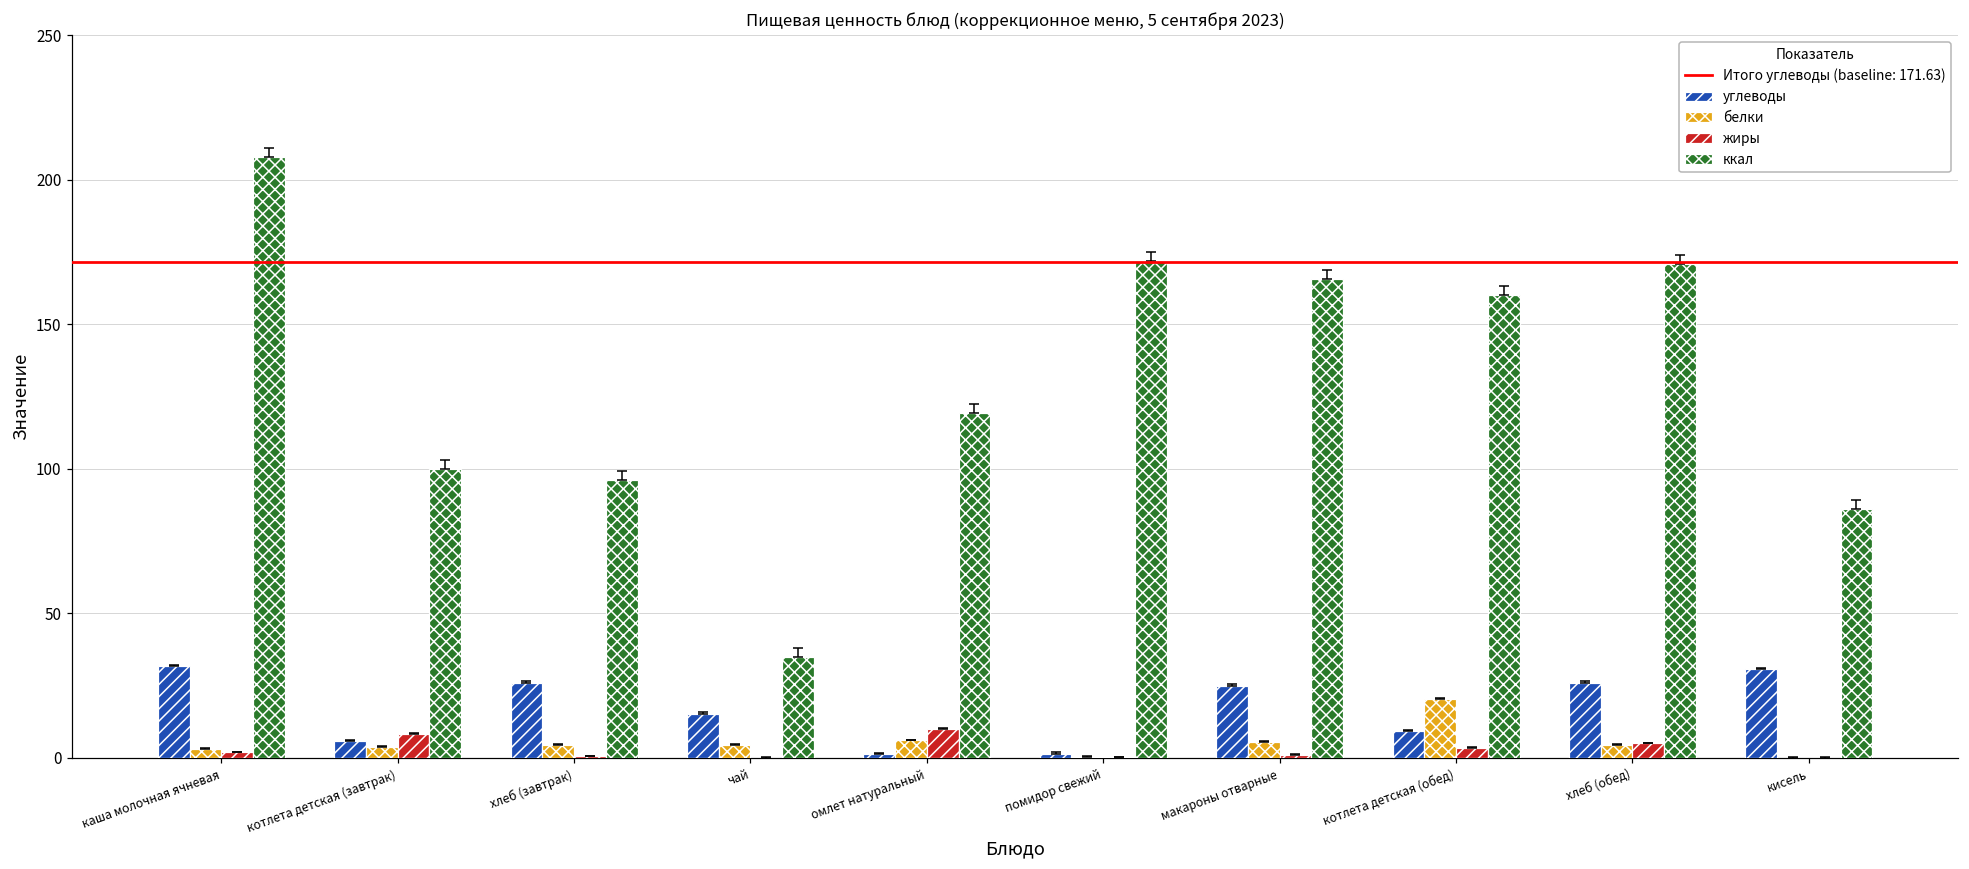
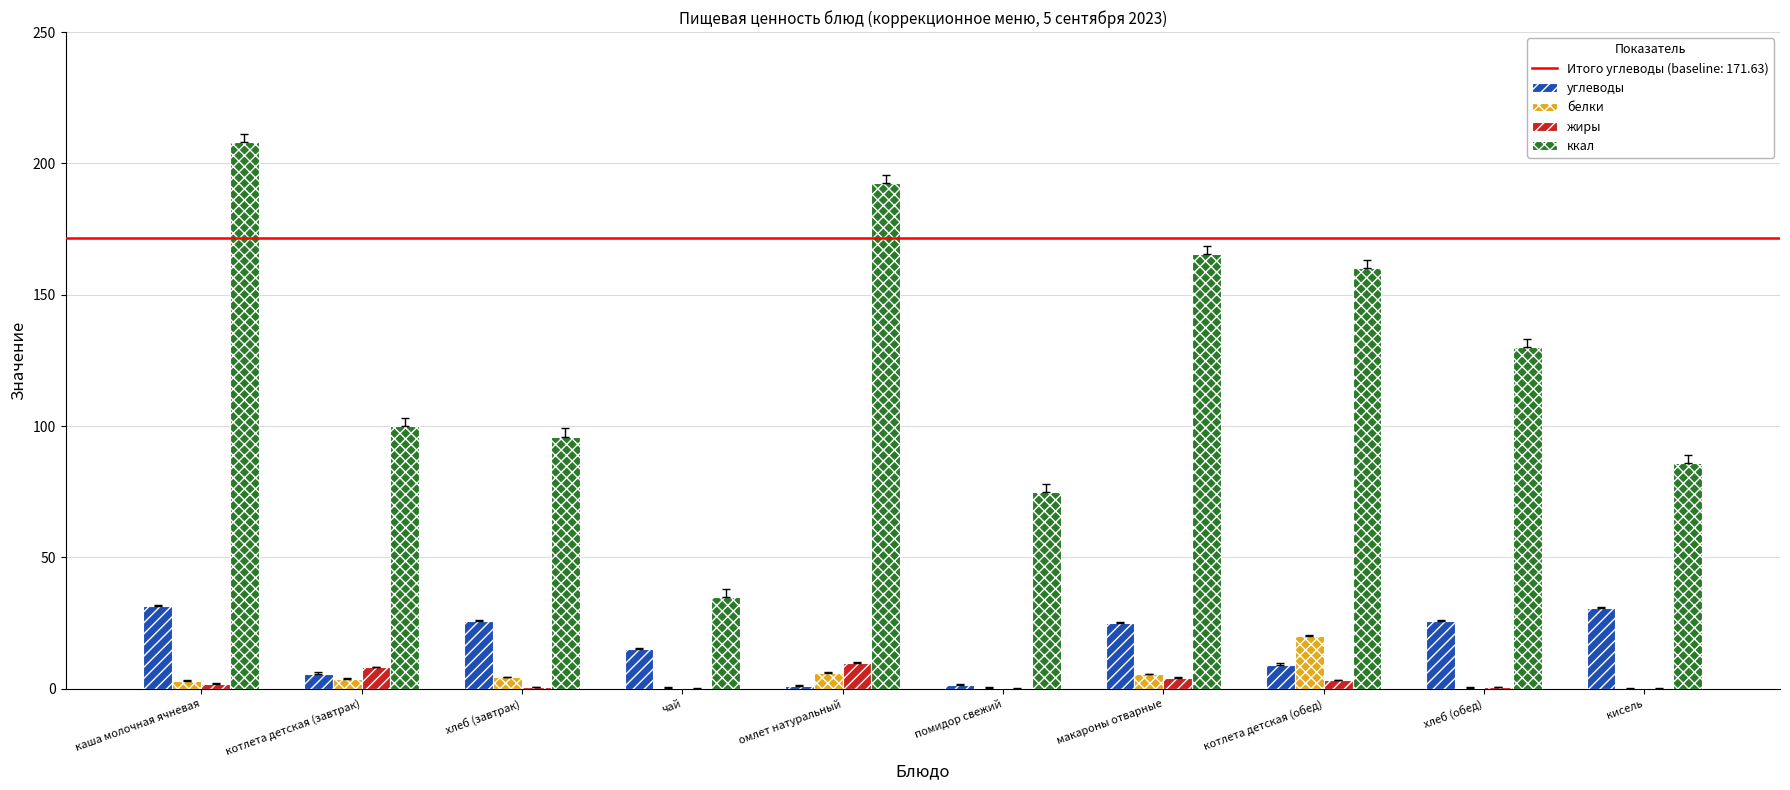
  {
    "белки": {
      "каша молочная ячневая": 3,
      "котлета детская (завтрак)": 4,
      "хлеб (завтрак)": 4,
-     "чай": 4,
+     "чай": 0,
      "омлет натуральный": 6,
      "макароны отварные": 6,
      "котлета детская (обед)": 20,
-     "хлеб (обед)": 4,
+     "хлеб (обед)": 0,
      "кисель": 0
    },
    "жиры": {
      "каша молочная ячневая": 2,
      "котлета детская (завтрак)": 8,
      "чай": 0,
      "омлет натуральный": 10,
-     "макароны отварные": 1,
+     "макароны отварные": 4,
      "котлета детская (обед)": 3,
-     "хлеб (обед)": 5,
+     "хлеб (обед)": 1,
      "кисель": 0
    },
    "ккал": {
      "каша молочная ячневая": 208,
      "котлета детская (завтрак)": 100,
      "хлеб (завтрак)": 96,
      "чай": 35,
-     "омлет натуральный": 119,
-     "помидор свежий": 172,
+     "омлет натуральный": 193,
+     "помидор свежий": 75,
      "макароны отварные": 166,
      "котлета детская (обед)": 160,
-     "хлеб (обед)": 171,
+     "хлеб (обед)": 130,
      "кисель": 86
    }
  }
